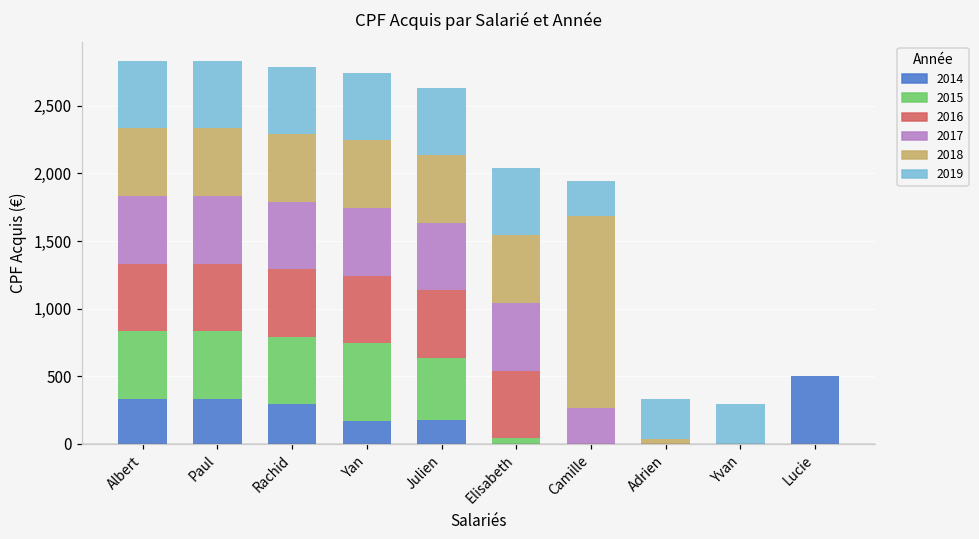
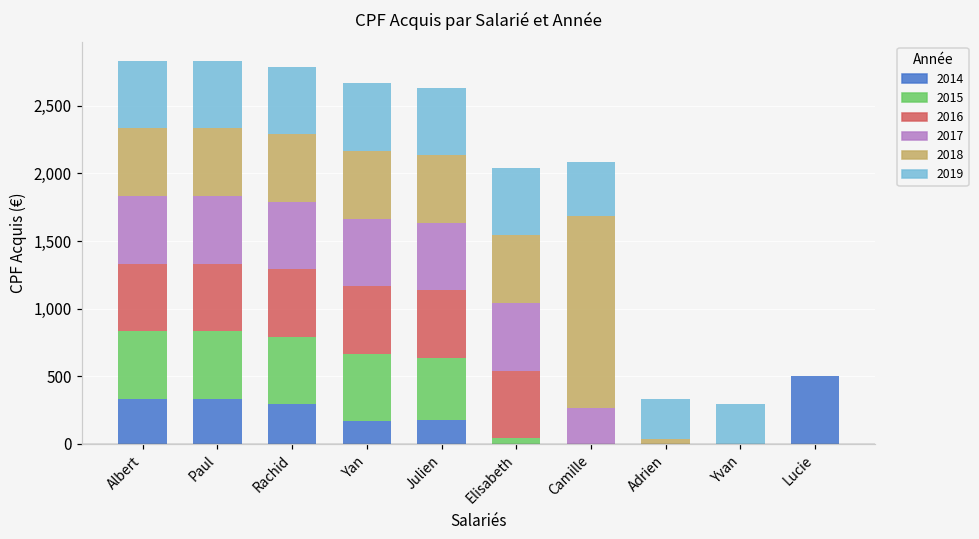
  {
    "2014": {
      "Albert": "330",
      "Paul": "330",
      "Rachid": "290",
      "Yan": "170",
      "Julien": "180",
      "Elisabeth": "0",
      "Camille": "0",
      "Adrien": "0",
      "Yvan": "0",
      "Lucie": "500"
    },
    "2015": {
      "Albert": "500",
      "Paul": "500",
      "Rachid": "500",
-     "Yan": "580",
+     "Yan": "500",
      "Julien": "460",
      "Elisabeth": "40",
      "Camille": "0",
      "Adrien": "0",
      "Yvan": "0",
      "Lucie": "0"
    },
    "2016": {
      "Albert": "500",
      "Paul": "500",
      "Rachid": "500",
      "Yan": "500",
      "Julien": "500",
      "Elisabeth": "500",
      "Camille": "0",
      "Adrien": "0",
      "Yvan": "0",
      "Lucie": "0"
    },
    "2017": {
      "Albert": "500",
      "Paul": "500",
      "Rachid": "500",
      "Yan": "500",
      "Julien": "500",
      "Elisabeth": "500",
      "Camille": "270",
      "Adrien": "0",
      "Yvan": "0",
      "Lucie": "0"
    },
    "2018": {
      "Albert": "500",
      "Paul": "500",
      "Rachid": "500",
      "Yan": "500",
      "Julien": "500",
      "Elisabeth": "500",
      "Camille": "1,420",
      "Adrien": "30",
      "Yvan": "0",
      "Lucie": "0"
    },
    "2019": {
      "Albert": "500",
      "Paul": "500",
      "Rachid": "500",
      "Yan": "500",
      "Julien": "500",
      "Elisabeth": "500",
-     "Camille": "260",
+     "Camille": "400",
      "Adrien": "300",
      "Yvan": "290",
      "Lucie": "0"
    }
  }
